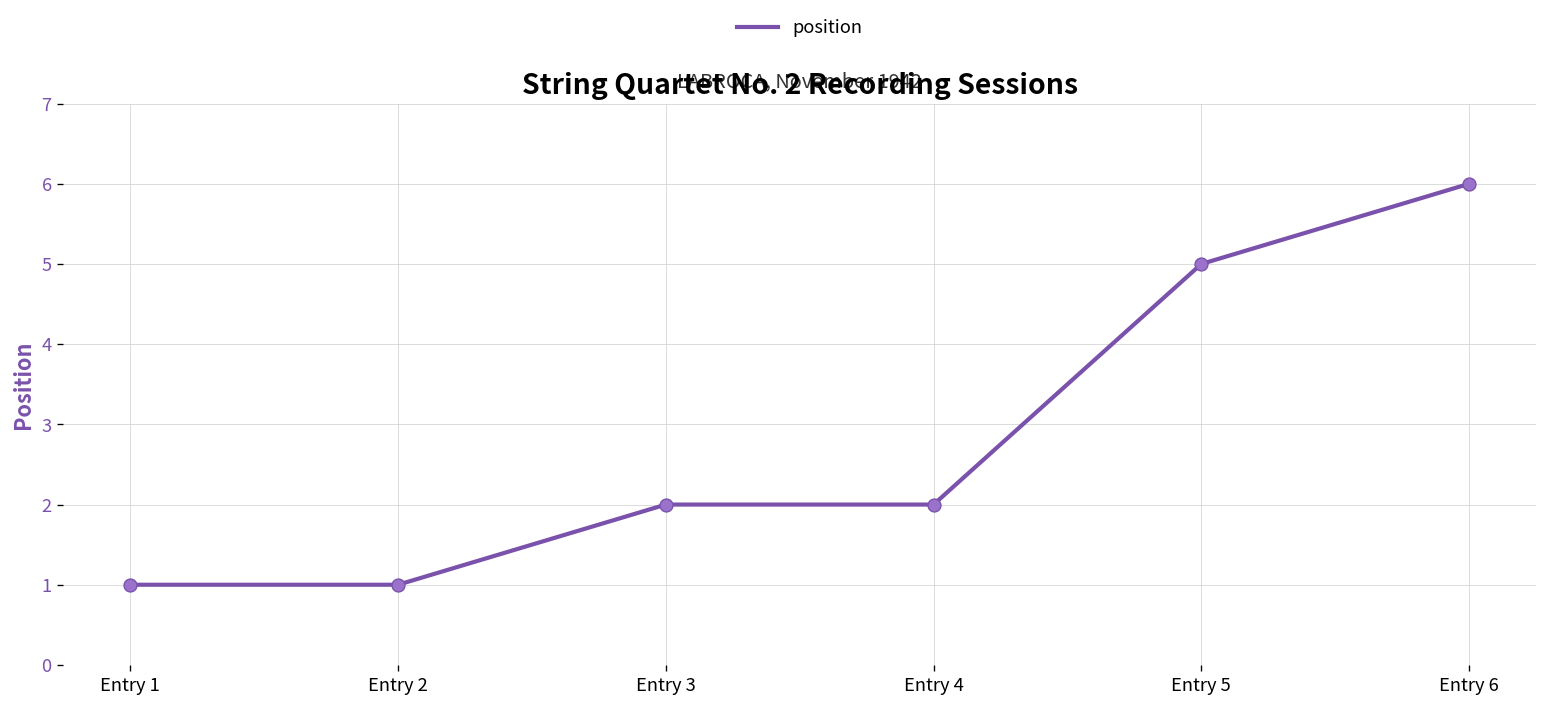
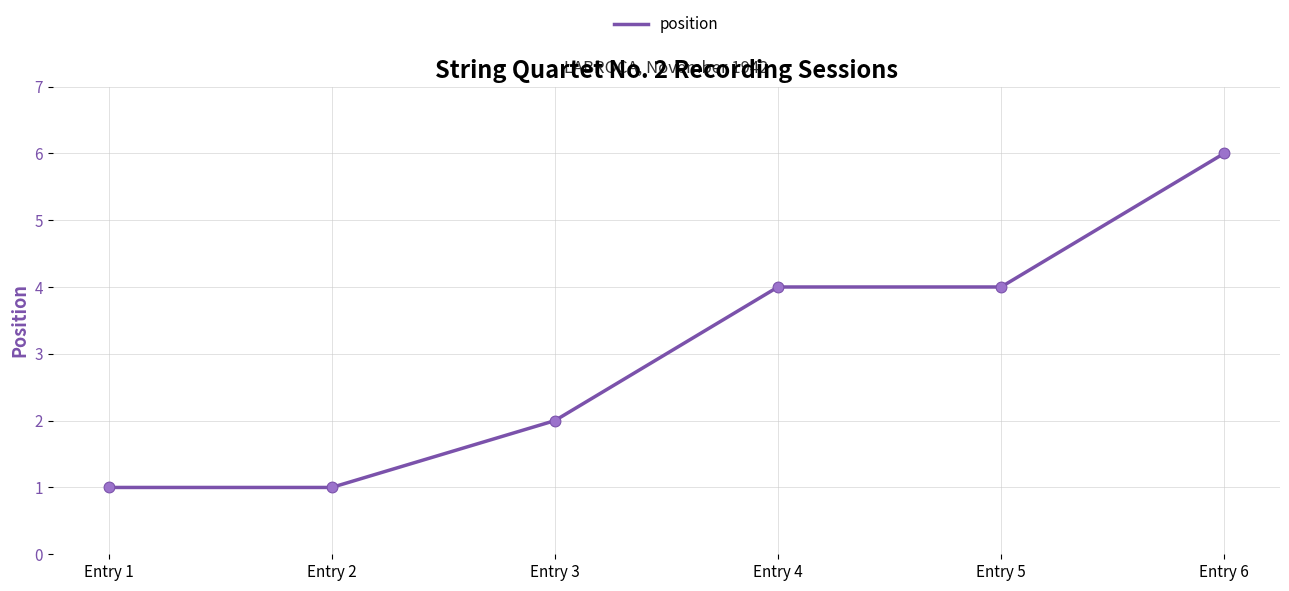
  {
    "Entry 1": 1,
    "Entry 2": 1,
    "Entry 3": 2,
-   "Entry 4": 2,
-   "Entry 5": 5,
+   "Entry 4": 4,
+   "Entry 5": 4,
    "Entry 6": 6
  }
